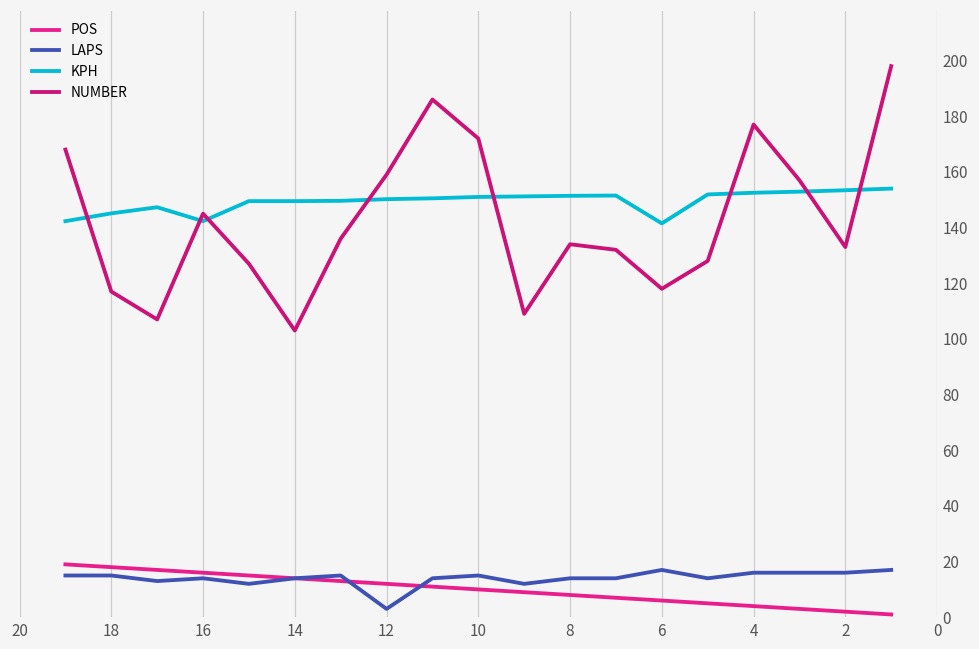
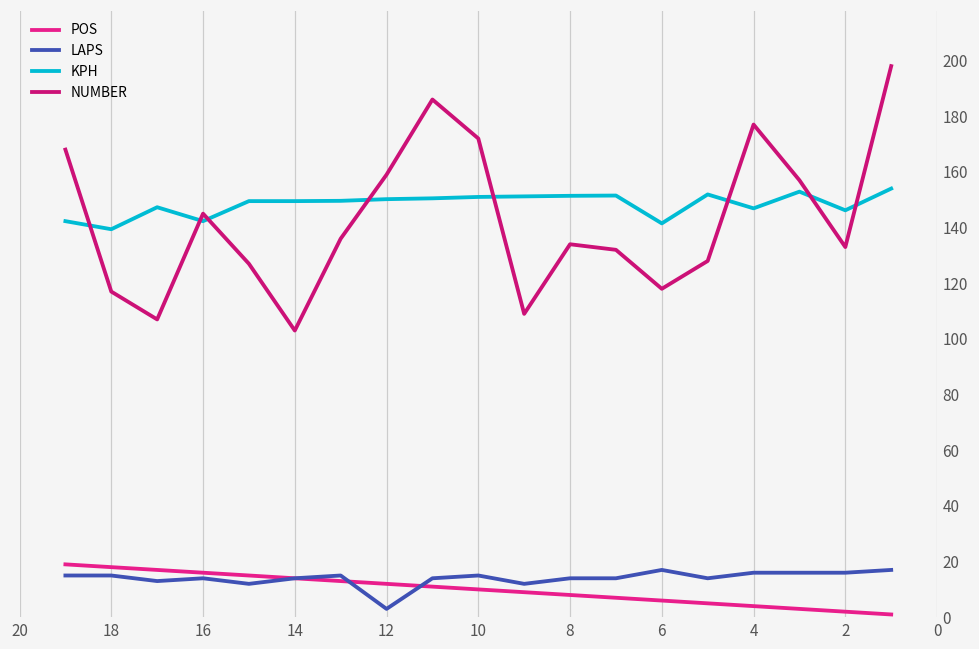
  {
    "LAPS": {
      "18": 15,
      "16": 14,
      "12": 3,
      "10": 15,
      "8": 14,
      "6": 17,
      "4": 16,
      "2": 16
    },
    "KPH": {
-     "18": 145,
+     "18": 139,
      "16": 142,
      "14": 150,
      "12": 150,
      "10": 151,
      "8": 151,
      "6": 142,
-     "4": 153,
-     "2": 153
+     "4": 147,
+     "2": 146
    }
  }
